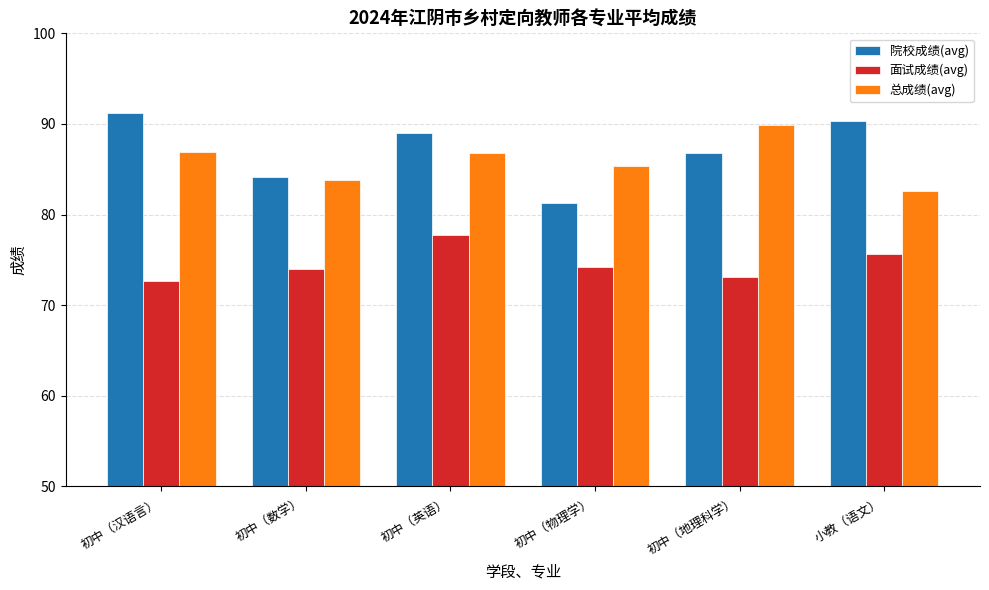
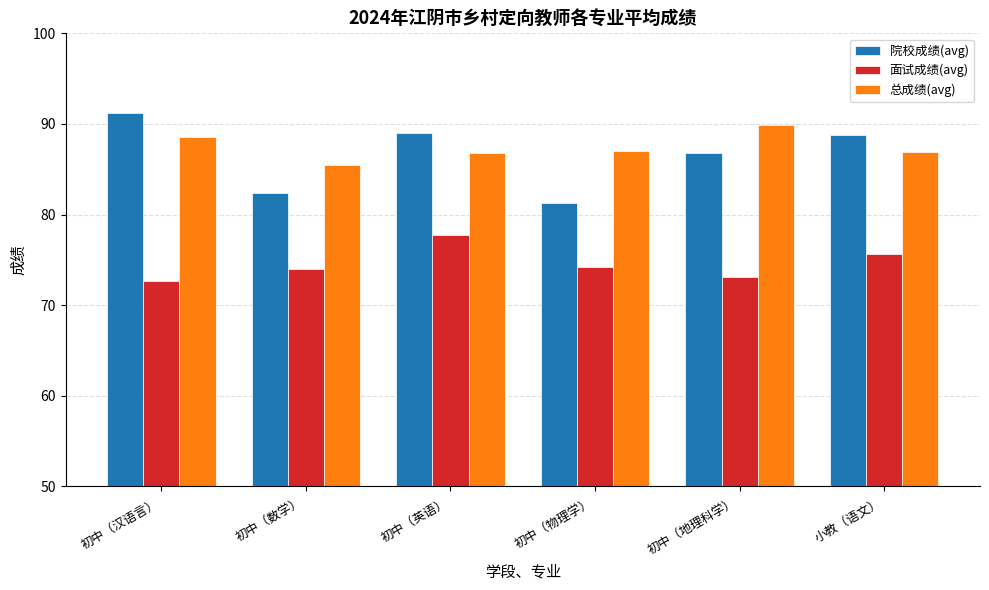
  {
    "院校成绩(avg)": {
      "初中（汉语言）": 91,
-     "初中（数学）": 84,
+     "初中（数学）": 82,
      "初中（英语）": 89,
      "初中（物理学）": 81,
      "初中（地理科学）": 87,
-     "小教（语文）": 90
+     "小教（语文）": 89
    },
    "面试成绩(avg)": {
      "初中（汉语言）": 73,
      "初中（数学）": 74,
      "初中（英语）": 78,
      "初中（物理学）": 74,
      "初中（地理科学）": 73,
      "小教（语文）": 76
    },
    "总成绩(avg)": {
-     "初中（汉语言）": 87,
-     "初中（数学）": 84,
+     "初中（汉语言）": 89,
+     "初中（数学）": 85,
      "初中（英语）": 87,
-     "初中（物理学）": 85,
+     "初中（物理学）": 87,
      "初中（地理科学）": 90,
-     "小教（语文）": 83
+     "小教（语文）": 87
    }
  }
